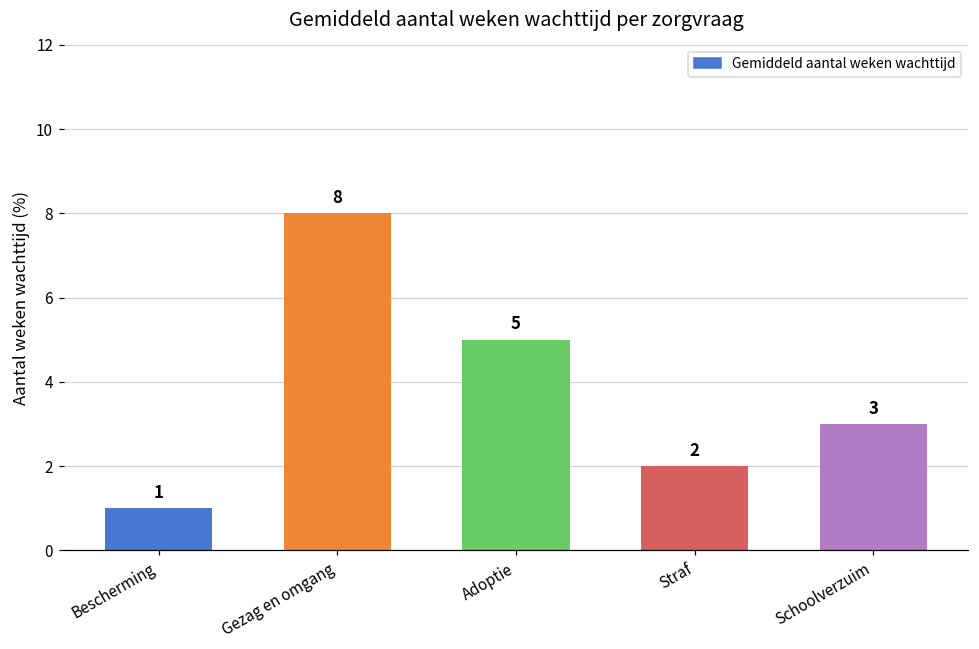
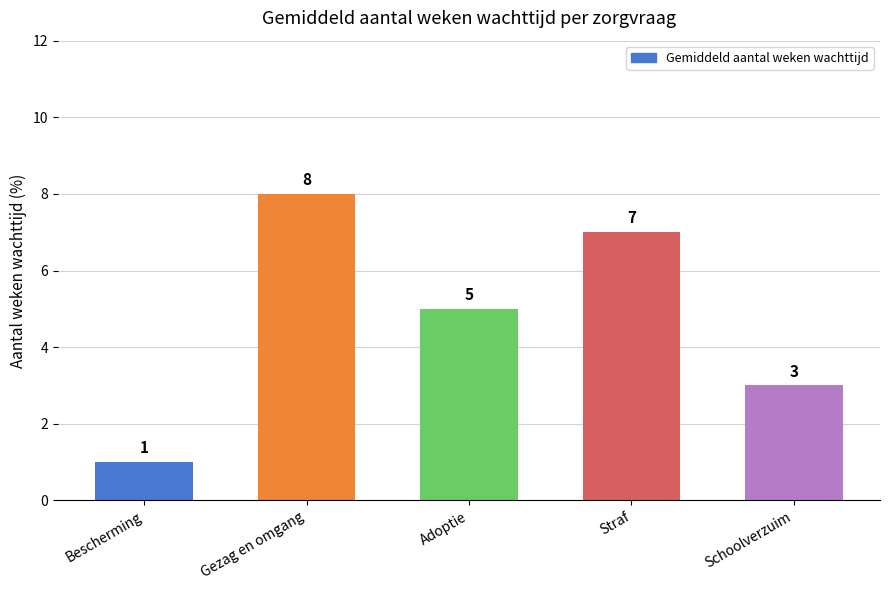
  {
    "Bescherming": 1,
    "Gezag en omgang": 8,
    "Adoptie": 5,
-   "Straf": 2,
+   "Straf": 7,
    "Schoolverzuim": 3
  }
